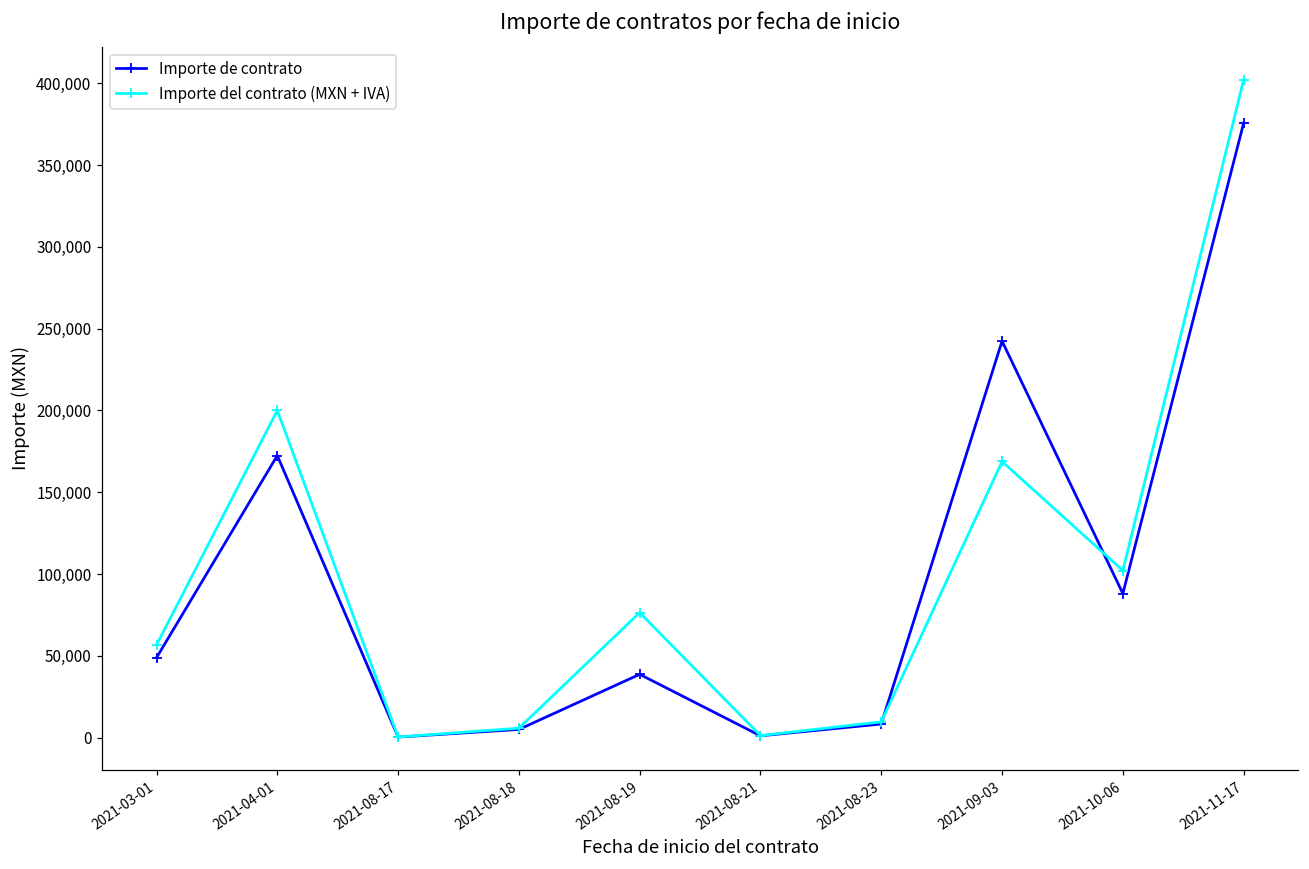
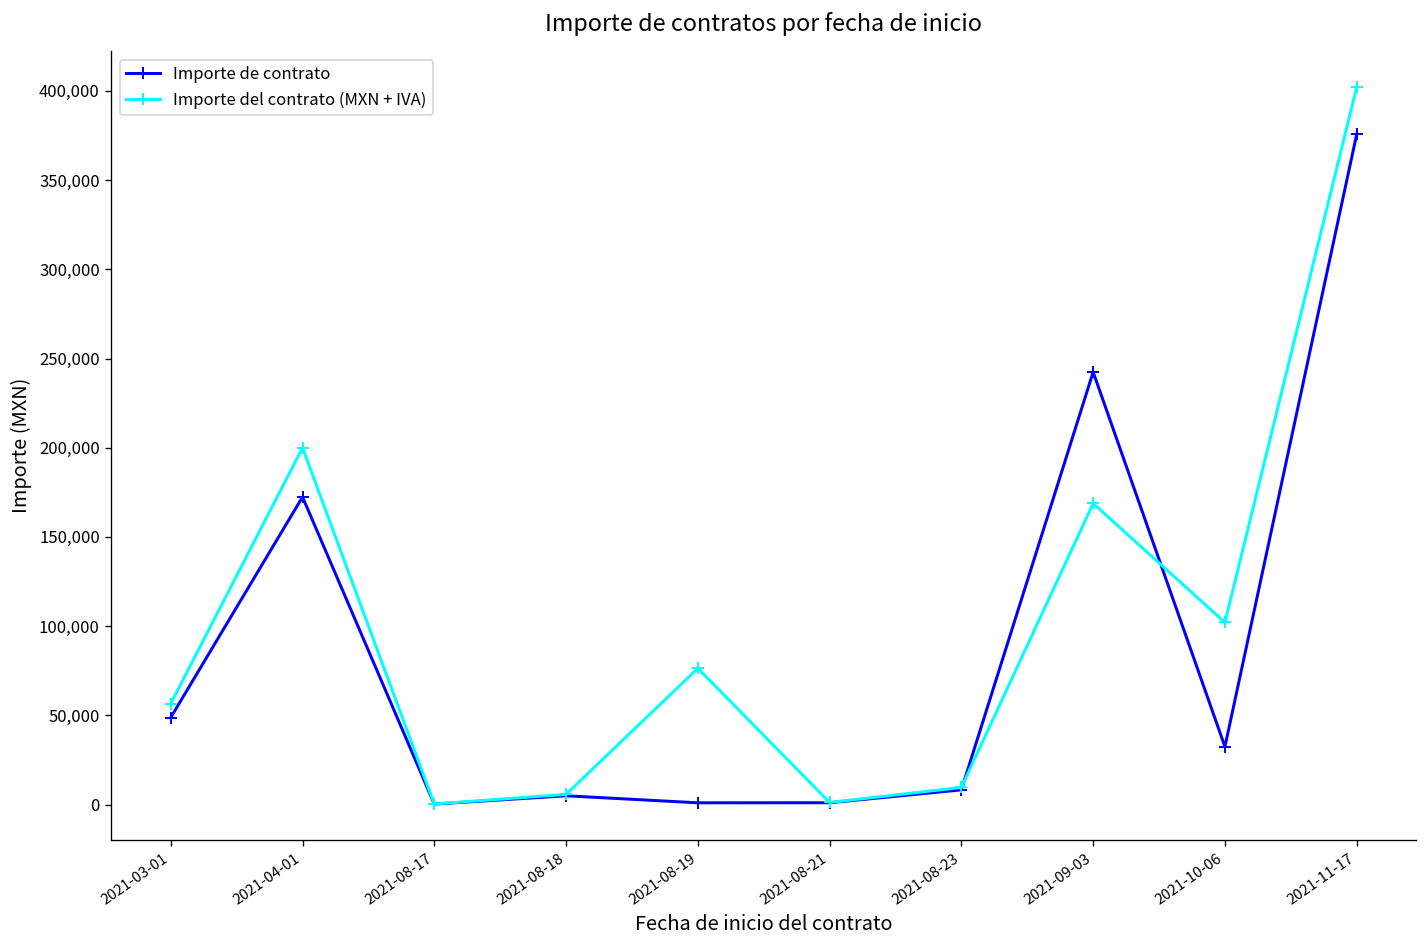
  {
    "Importe de contrato": {
      "2021-03-01": "49,000",
      "2021-04-01": "172,000",
-     "2021-08-19": "39,000",
+     "2021-08-19": "1,000",
      "2021-09-03": "242,000",
-     "2021-10-06": "88,000",
+     "2021-10-06": "32,000",
      "2021-11-17": "376,000"
    },
    "Importe del contrato (MXN + IVA)": {
      "2021-03-01": "57,000",
      "2021-04-01": "200,000",
      "2021-08-19": "76,000",
      "2021-09-03": "169,000",
      "2021-10-06": "102,000",
      "2021-11-17": "402,000"
    }
  }
